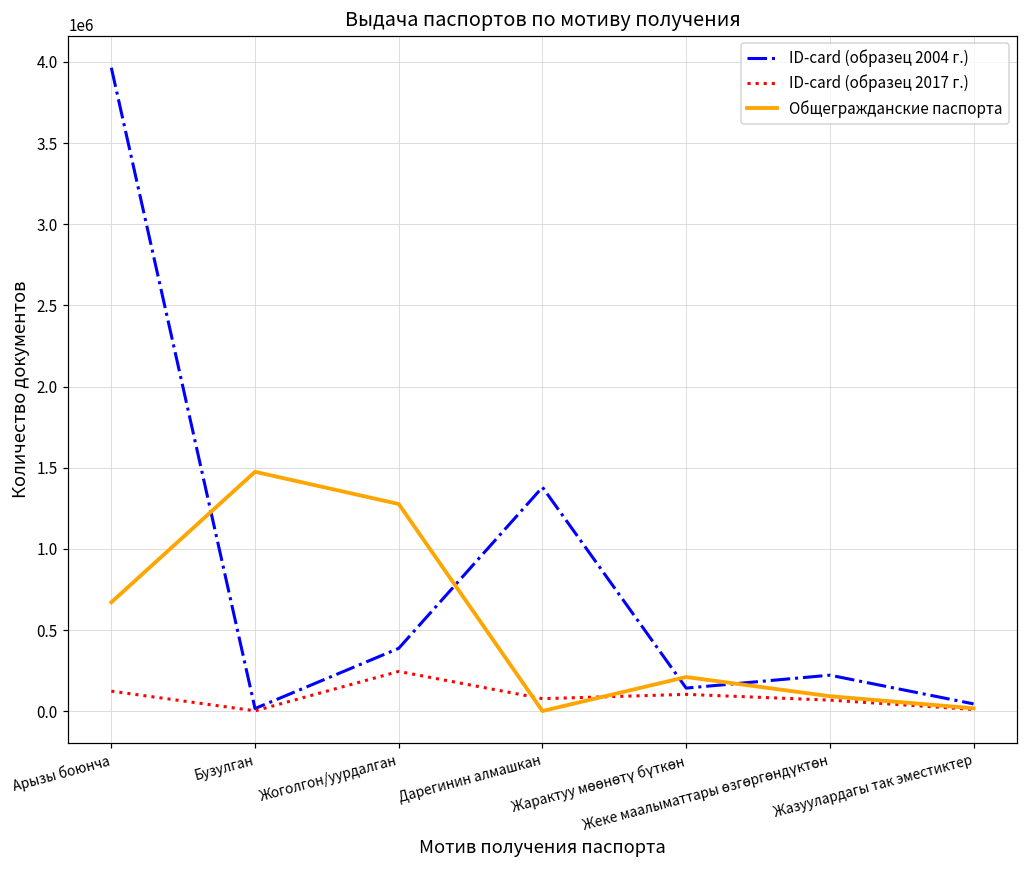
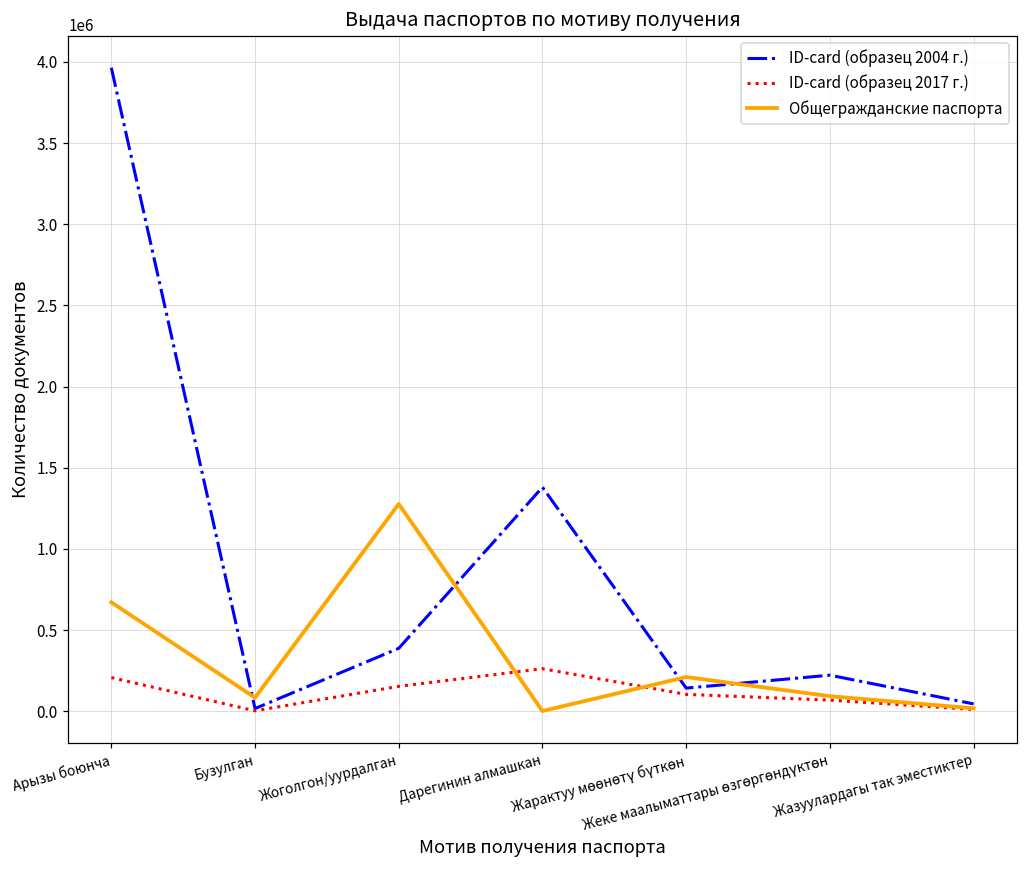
  {
    "ID-card (образец 2004 г.)": {
      "Арызы боюнча": 3960000,
      "Жоголгон/уурдалган": 390000,
      "Дарегинин алмашкан": 1380000,
      "Жарактуу мөөнөтү бүткөн": 140000,
      "Жеке маалыматтары өзгөргөндүктөн": 220000,
      "Жазуулардагы так эместиктер": 40000
    },
    "ID-card (образец 2017 г.)": {
-     "Арызы боюнча": 120000,
-     "Жоголгон/уурдалган": 240000,
-     "Дарегинин алмашкан": 80000,
+     "Арызы боюнча": 210000,
+     "Жоголгон/уурдалган": 150000,
+     "Дарегинин алмашкан": 260000,
      "Жарактуу мөөнөтү бүткөн": 100000,
      "Жеке маалыматтары өзгөргөндүктөн": 70000
    },
    "Общегражданские паспорта": {
      "Арызы боюнча": 670000,
-     "Бузулган": 1470000,
+     "Бузулган": 80000,
      "Жоголгон/уурдалган": 1280000,
      "Дарегинин алмашкан": 0,
      "Жарактуу мөөнөтү бүткөн": 210000,
      "Жеке маалыматтары өзгөргөндүктөн": 90000
    }
  }
